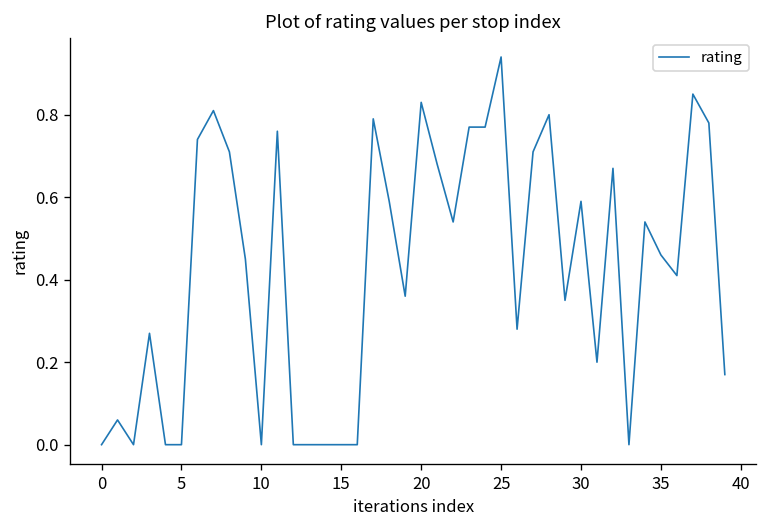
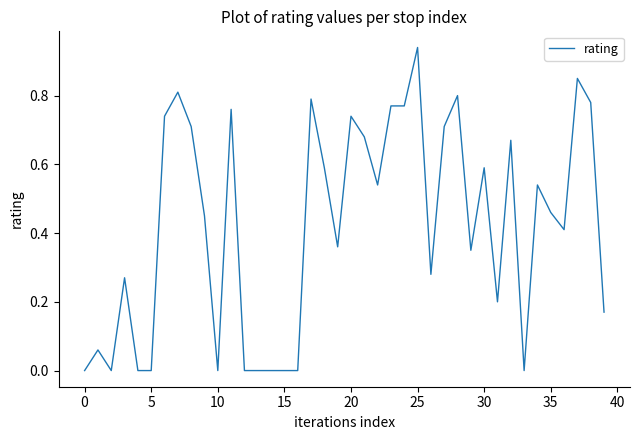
  {
    "0": 0.00,
    "5": 0.00,
    "10": 0.00,
    "15": 0.00,
-   "20": 0.83,
+   "20": 0.74,
    "25": 0.94,
    "30": 0.59,
    "35": 0.46
  }
